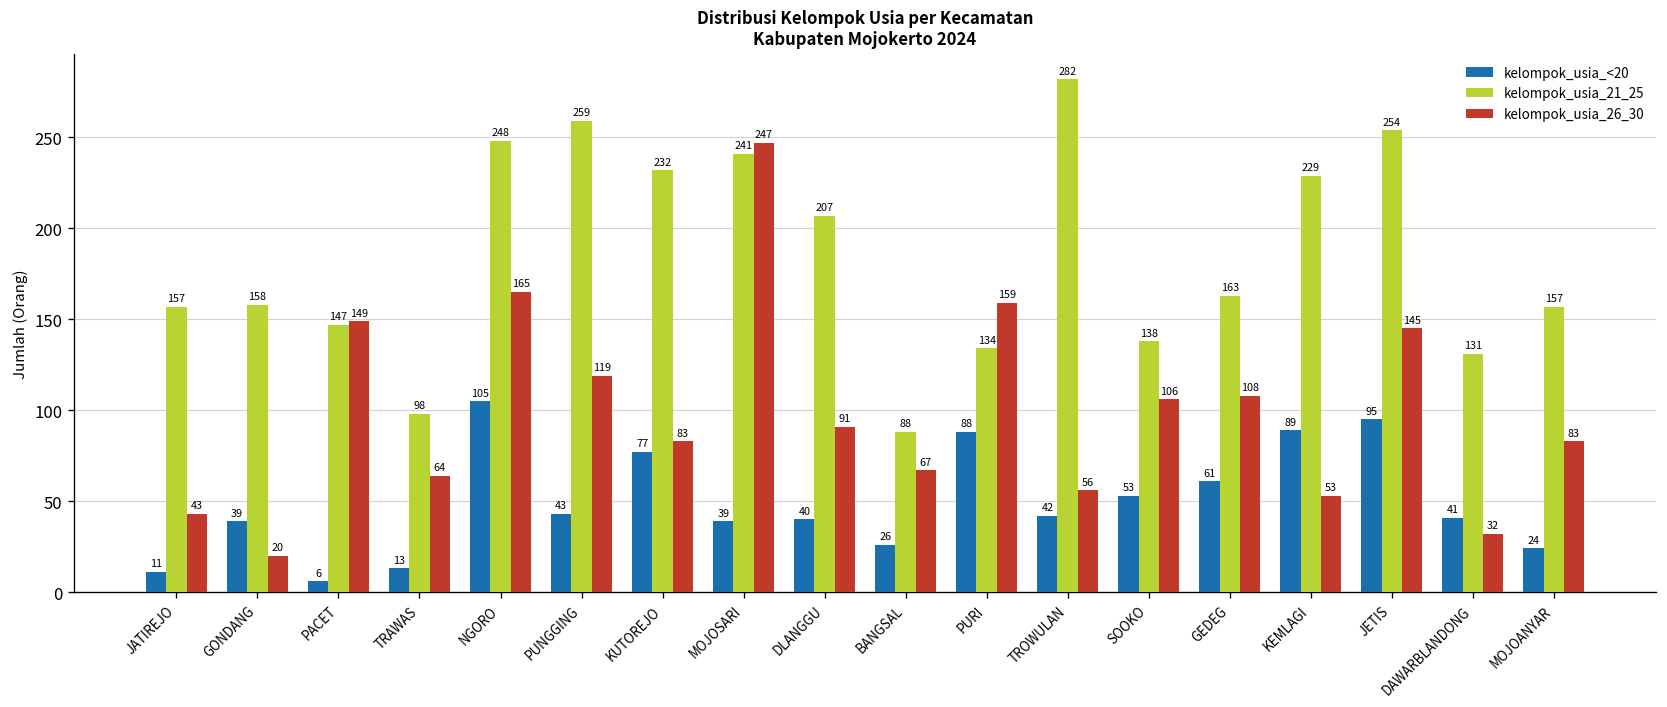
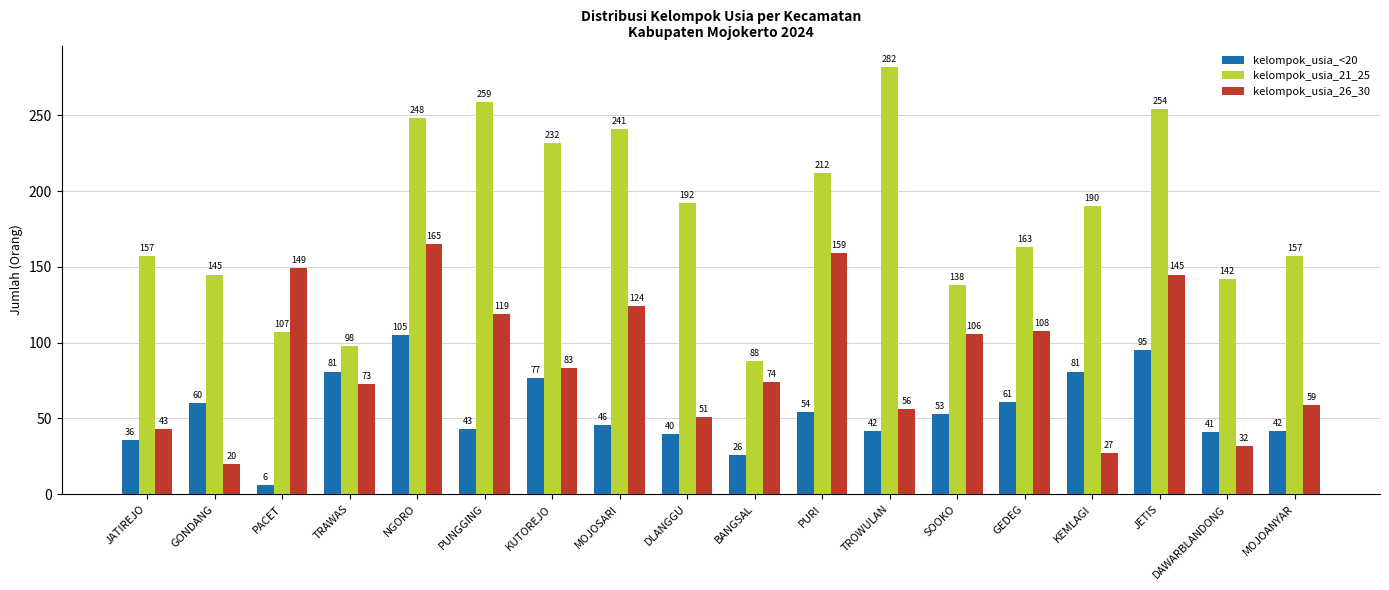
  {
    "kelompok_usia_<20": {
-     "JATIREJO": 11,
-     "GONDANG": 39,
+     "JATIREJO": 36,
+     "GONDANG": 60,
      "PACET": 6,
-     "TRAWAS": 13,
+     "TRAWAS": 81,
      "NGORO": 105,
      "PUNGGING": 43,
      "KUTOREJO": 77,
-     "MOJOSARI": 39,
+     "MOJOSARI": 46,
      "DLANGGU": 40,
      "BANGSAL": 26,
-     "PURI": 88,
+     "PURI": 54,
      "TROWULAN": 42,
      "SOOKO": 53,
      "GEDEG": 61,
-     "KEMLAGI": 89,
+     "KEMLAGI": 81,
      "JETIS": 95,
      "DAWARBLANDONG": 41,
-     "MOJOANYAR": 24
+     "MOJOANYAR": 42
    },
    "kelompok_usia_21_25": {
      "JATIREJO": 157,
-     "GONDANG": 158,
-     "PACET": 147,
+     "GONDANG": 145,
+     "PACET": 107,
      "TRAWAS": 98,
      "NGORO": 248,
      "PUNGGING": 259,
      "KUTOREJO": 232,
      "MOJOSARI": 241,
-     "DLANGGU": 207,
+     "DLANGGU": 192,
      "BANGSAL": 88,
-     "PURI": 134,
+     "PURI": 212,
      "TROWULAN": 282,
      "SOOKO": 138,
      "GEDEG": 163,
-     "KEMLAGI": 229,
+     "KEMLAGI": 190,
      "JETIS": 254,
-     "DAWARBLANDONG": 131,
+     "DAWARBLANDONG": 142,
      "MOJOANYAR": 157
    },
    "kelompok_usia_26_30": {
      "JATIREJO": 43,
      "GONDANG": 20,
      "PACET": 149,
-     "TRAWAS": 64,
+     "TRAWAS": 73,
      "NGORO": 165,
      "PUNGGING": 119,
      "KUTOREJO": 83,
-     "MOJOSARI": 247,
-     "DLANGGU": 91,
-     "BANGSAL": 67,
+     "MOJOSARI": 124,
+     "DLANGGU": 51,
+     "BANGSAL": 74,
      "PURI": 159,
      "TROWULAN": 56,
      "SOOKO": 106,
      "GEDEG": 108,
-     "KEMLAGI": 53,
+     "KEMLAGI": 27,
      "JETIS": 145,
      "DAWARBLANDONG": 32,
-     "MOJOANYAR": 83
+     "MOJOANYAR": 59
    }
  }
